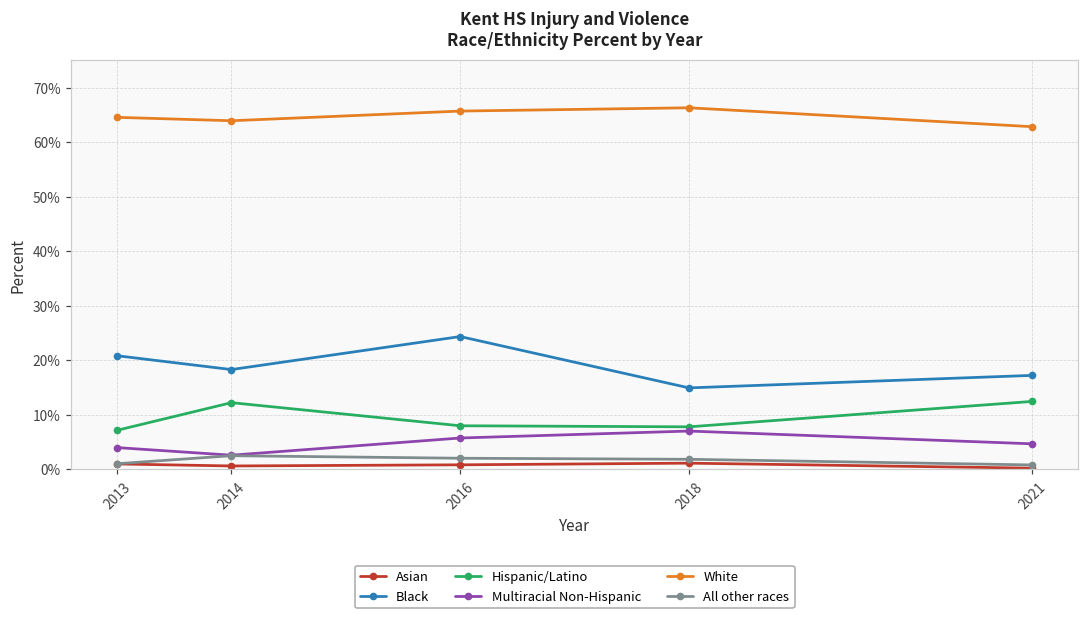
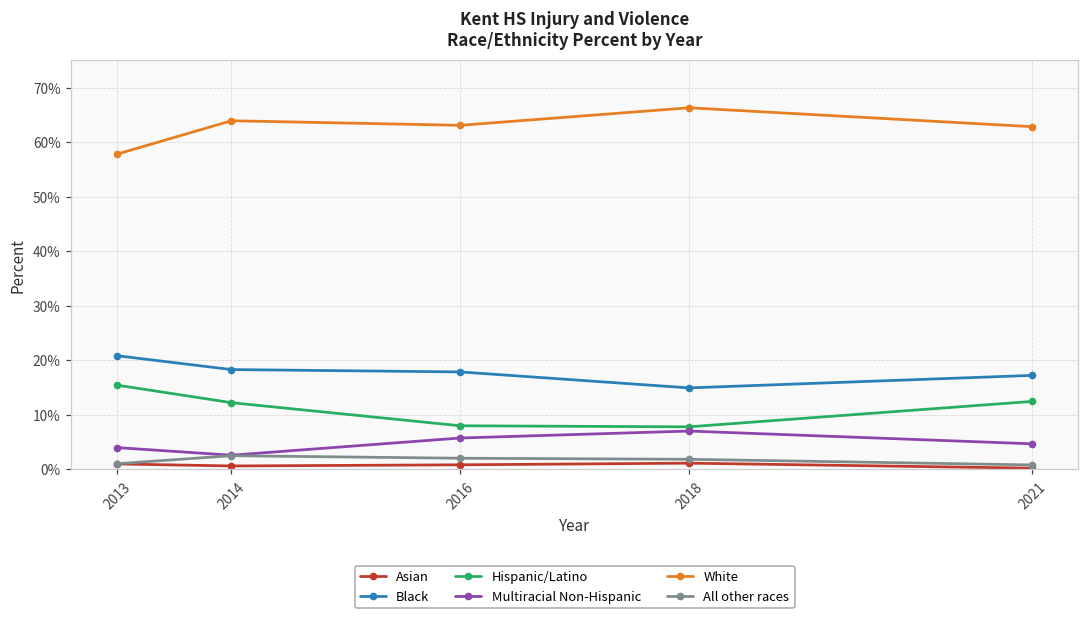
  {
    "Asian": {
      "2014": "1%",
      "2016": "1%",
      "2018": "1%",
      "2021": "0%"
    },
    "Black": {
      "2013": "21%",
      "2014": "18%",
-     "2016": "24%",
+     "2016": "18%",
      "2018": "15%",
      "2021": "17%"
    },
    "Hispanic/Latino": {
-     "2013": "7%",
+     "2013": "15%",
      "2014": "12%",
      "2016": "8%",
      "2018": "8%",
      "2021": "12%"
    },
    "Multiracial Non-Hispanic": {
      "2013": "4%",
      "2016": "6%",
      "2018": "7%",
      "2021": "5%"
    },
    "White": {
-     "2013": "65%",
+     "2013": "58%",
      "2014": "64%",
-     "2016": "66%",
+     "2016": "63%",
      "2018": "66%",
      "2021": "63%"
    },
    "All other races": {
      "2016": "2%",
      "2018": "2%",
      "2021": "1%"
    }
  }
